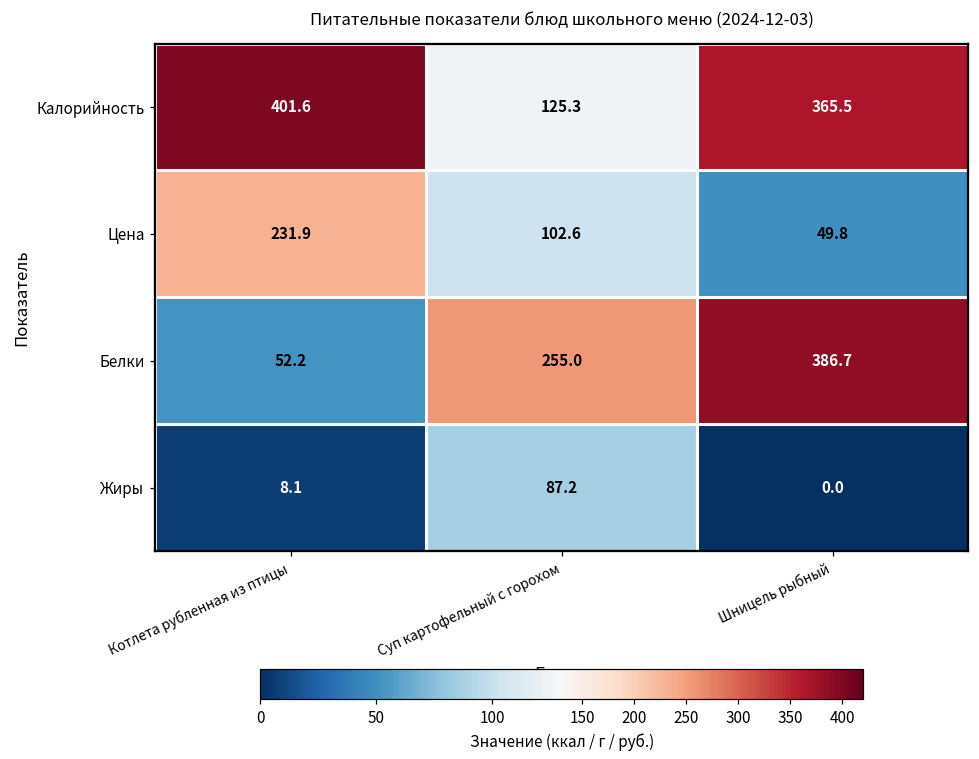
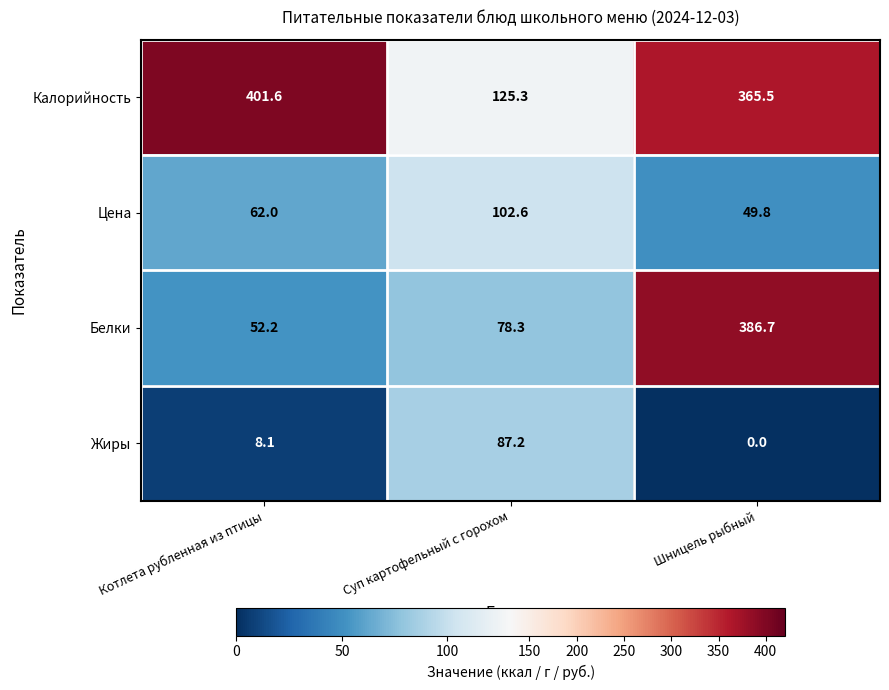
  {
    "Калорийность": {
      "Котлета рубленная из птицы": 401.6,
      "Суп картофельный с горохом": 125.3,
      "Шницель рыбный": 365.5
    },
    "Цена": {
-     "Котлета рубленная из птицы": 231.9,
+     "Котлета рубленная из птицы": 62.0,
      "Суп картофельный с горохом": 102.6,
      "Шницель рыбный": 49.8
    },
    "Белки": {
      "Котлета рубленная из птицы": 52.2,
-     "Суп картофельный с горохом": 255.0,
+     "Суп картофельный с горохом": 78.3,
      "Шницель рыбный": 386.7
    },
    "Жиры": {
      "Котлета рубленная из птицы": 8.1,
      "Суп картофельный с горохом": 87.2,
      "Шницель рыбный": 0.0
    }
  }
